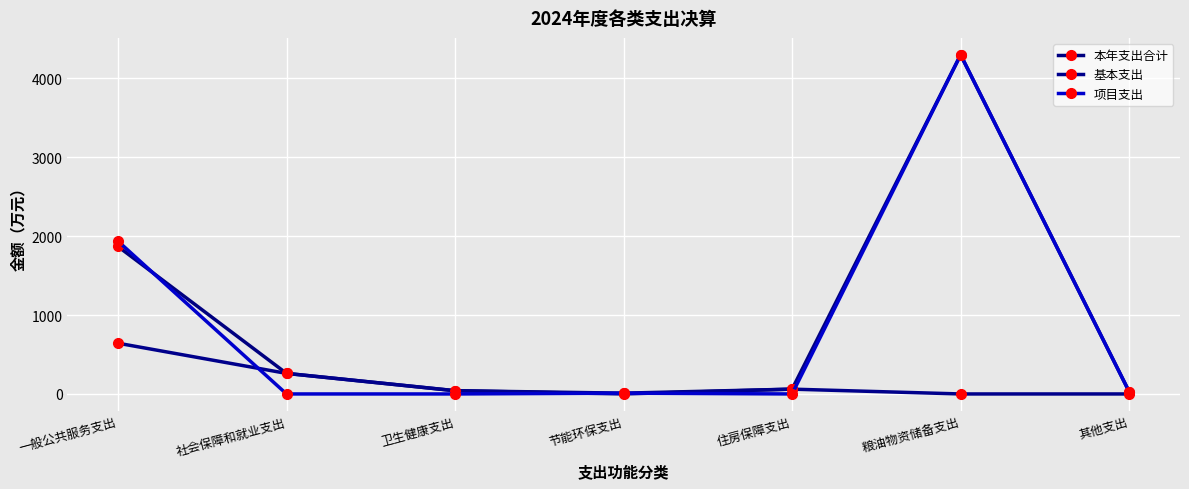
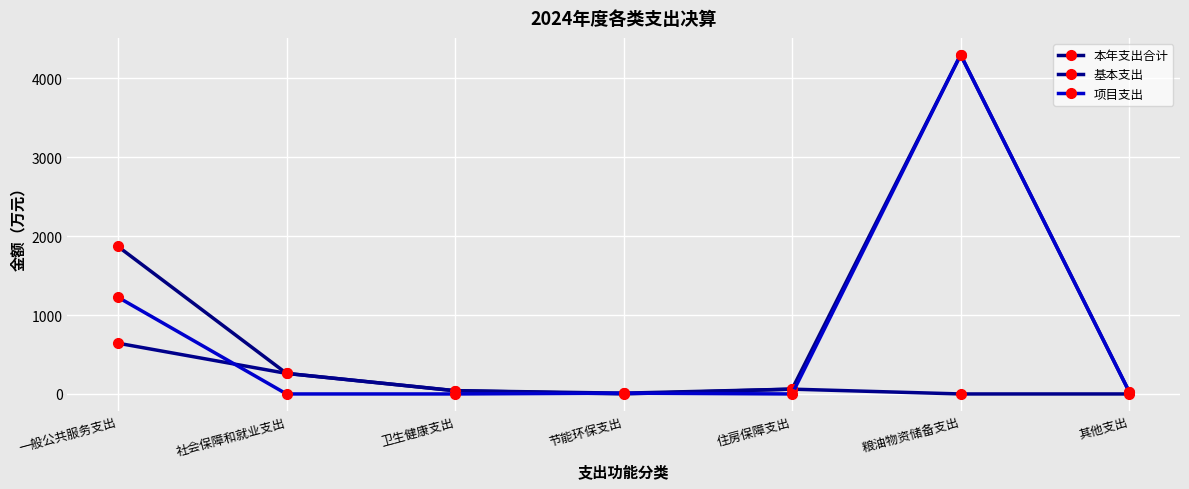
  {
    "项目支出": {
-     "一般公共服务支出": 1900,
+     "一般公共服务支出": 1200,
      "社会保障和就业支出": 0,
      "卫生健康支出": 0,
      "住房保障支出": 0
    }
  }
